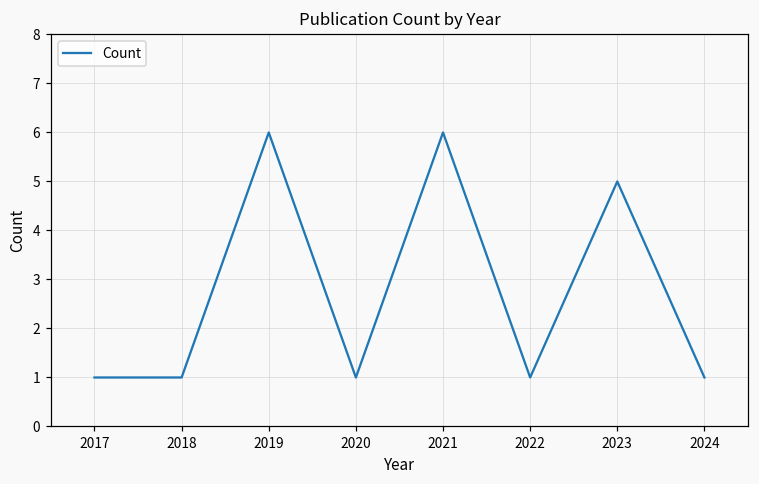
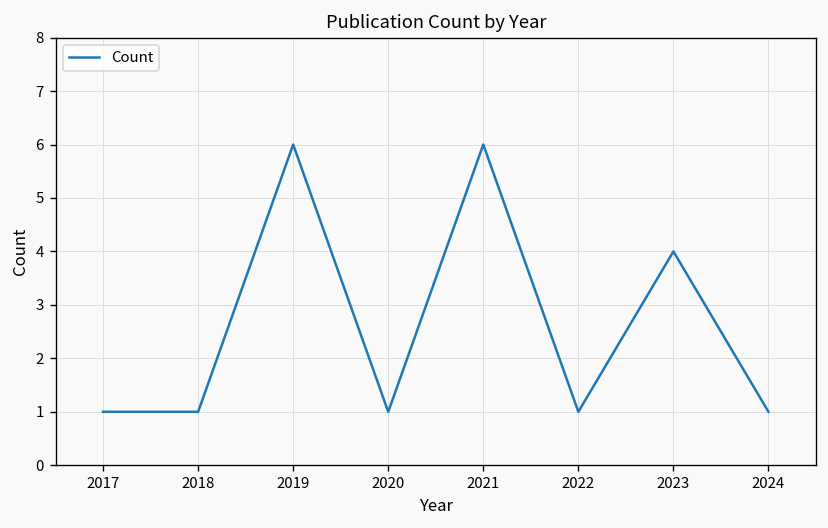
  {
    "2017": 1,
    "2018": 1,
    "2019": 6,
    "2020": 1,
    "2021": 6,
    "2022": 1,
-   "2023": 5,
+   "2023": 4,
    "2024": 1
  }
